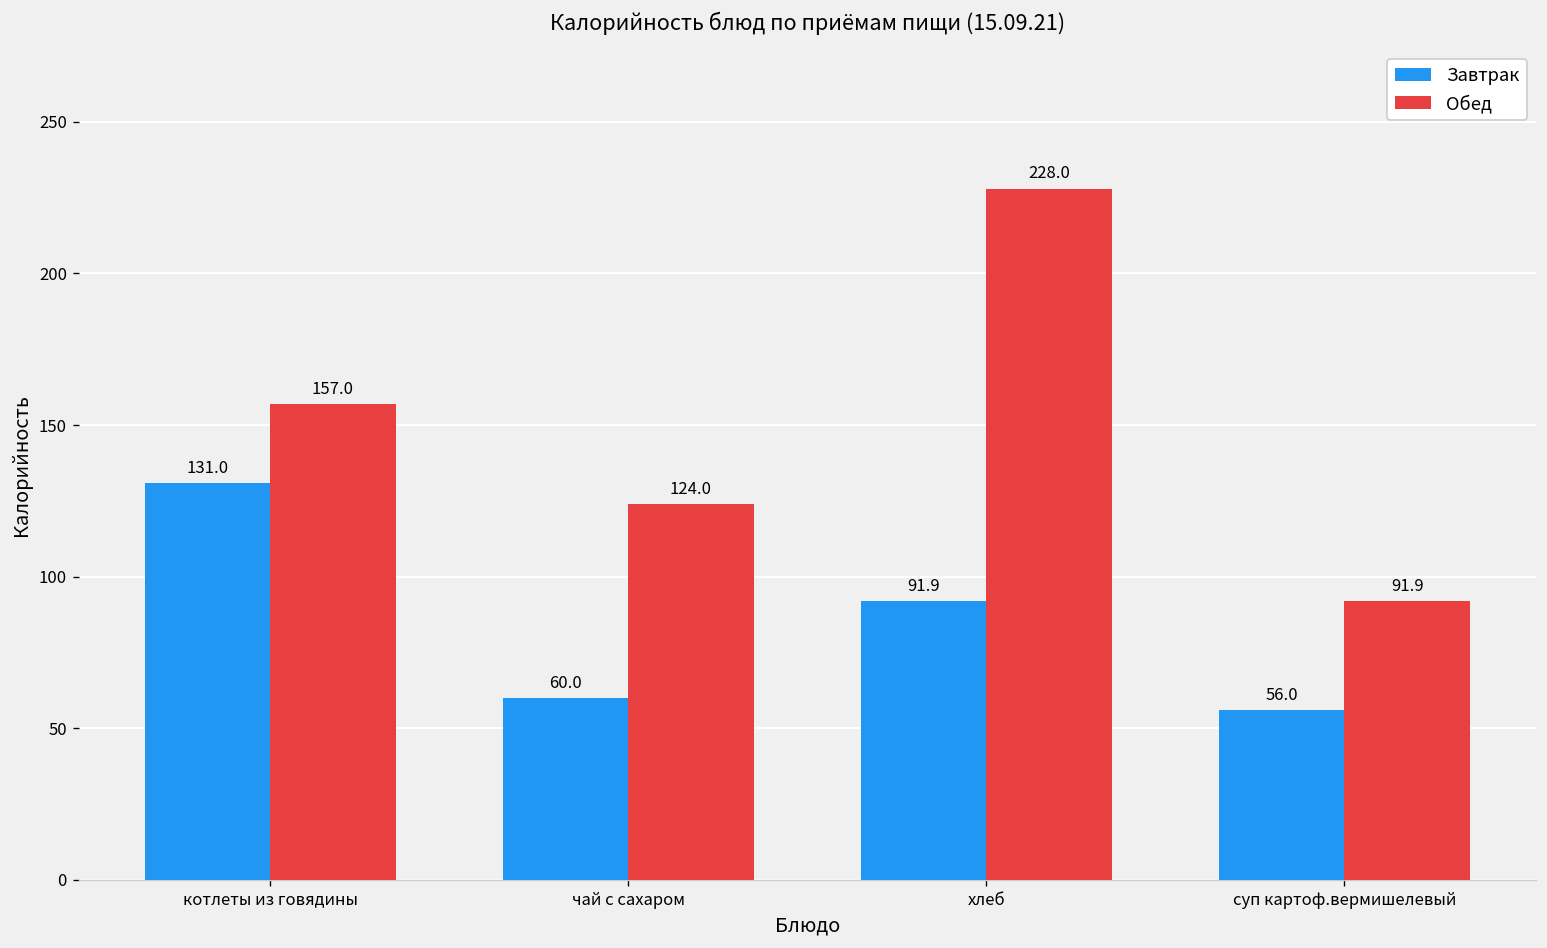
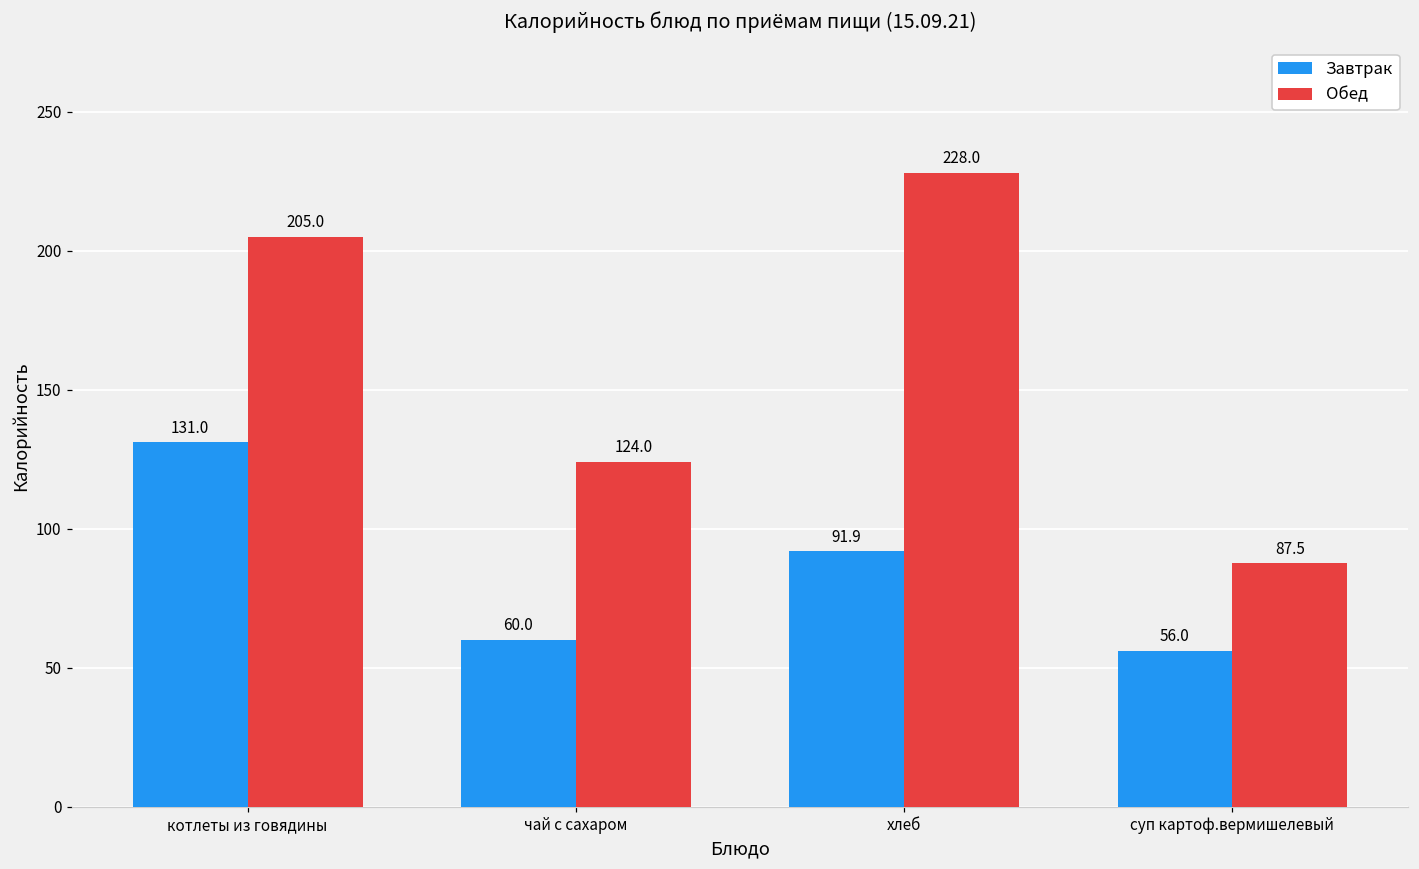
  {
    "Завтрак": {
      "котлеты из говядины": 131.0,
      "чай с сахаром": 60.0,
      "хлеб": 91.9,
      "суп картоф.вермишелевый": 56.0
    },
    "Обед": {
-     "котлеты из говядины": 157.0,
+     "котлеты из говядины": 205.0,
      "чай с сахаром": 124.0,
      "хлеб": 228.0,
-     "суп картоф.вермишелевый": 91.9
+     "суп картоф.вермишелевый": 87.5
    }
  }
